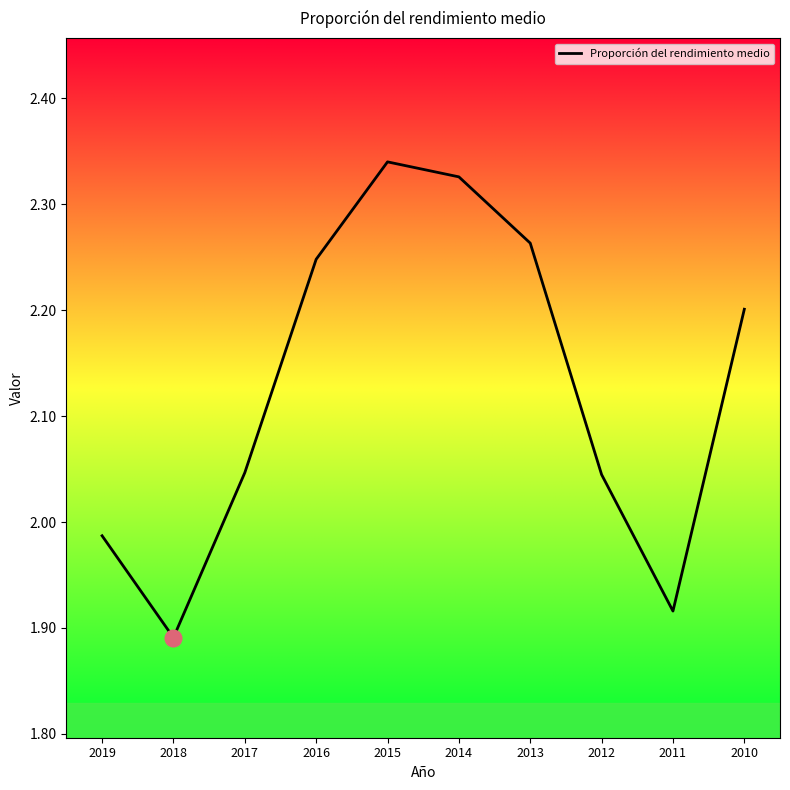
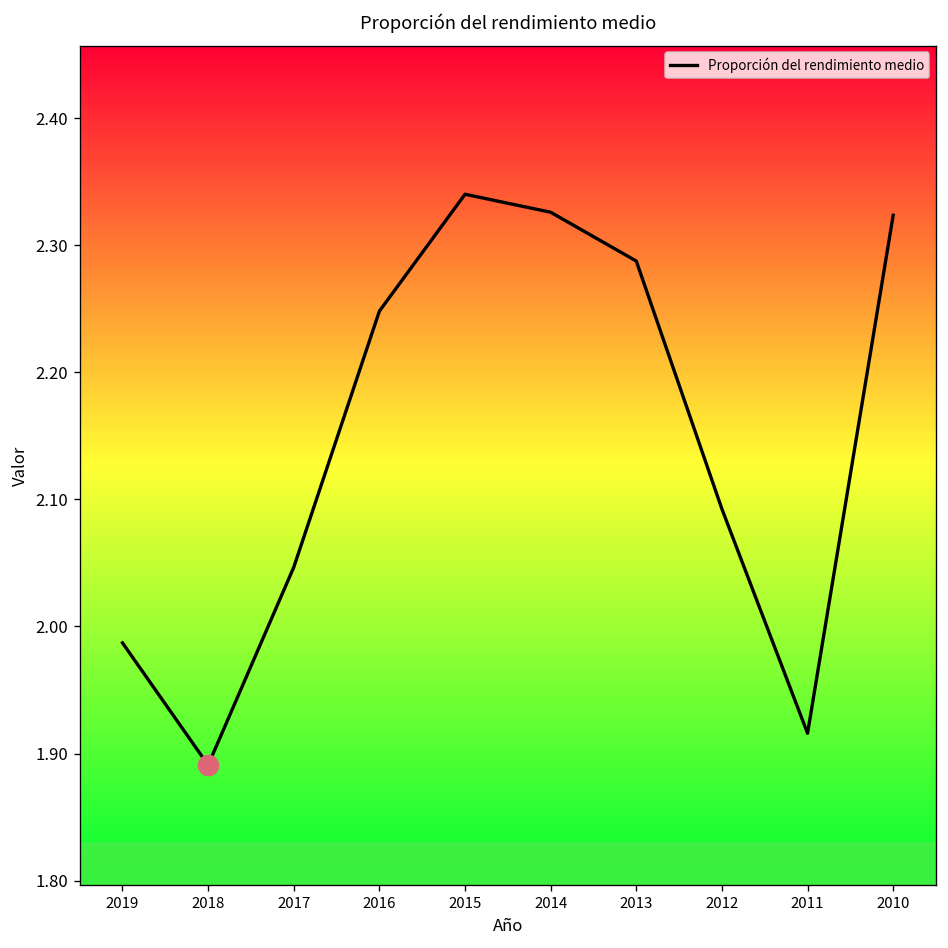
  {
    "Proporción del rendimiento medio": {
      "2019": 1.987,
      "2017": 2.047,
      "2016": 2.248,
      "2015": 2.340,
      "2014": 2.326,
-     "2013": 2.263,
-     "2012": 2.045,
+     "2013": 2.288,
+     "2012": 2.092,
      "2011": 1.916,
-     "2010": 2.201
+     "2010": 2.324
    }
  }
